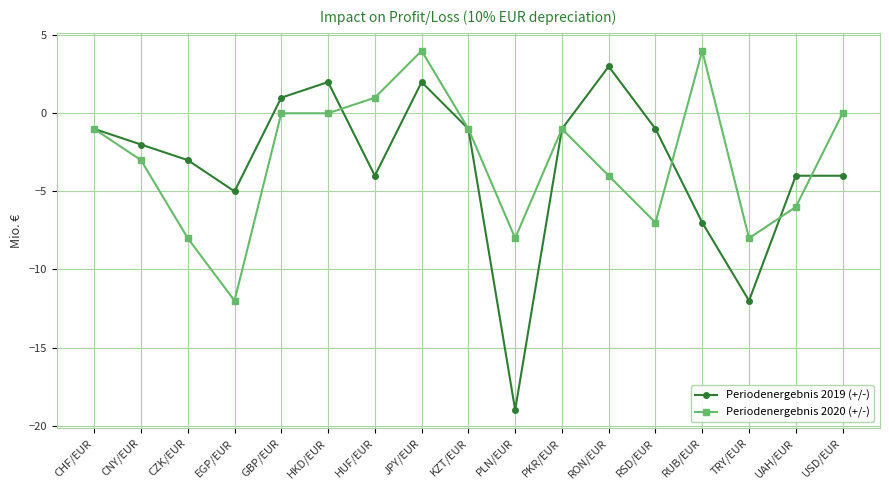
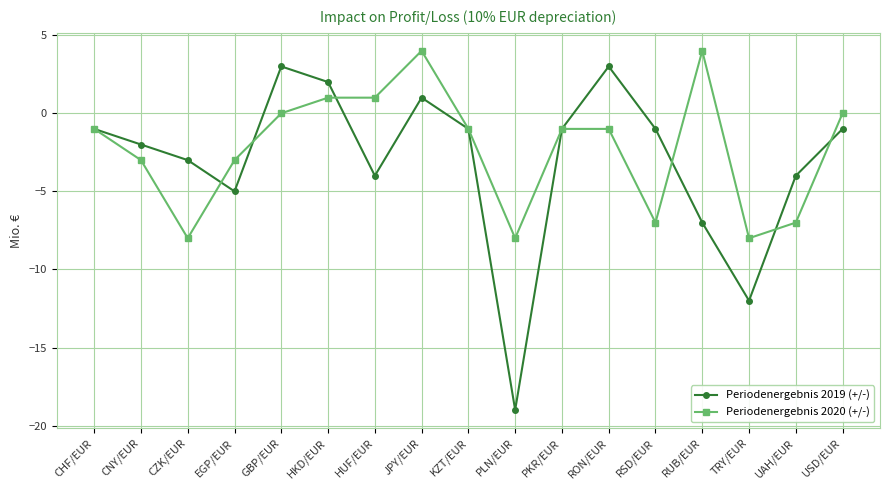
  {
    "Periodenergebnis 2019 (+/-)": {
      "CNY/EUR": -2,
      "CZK/EUR": -3,
      "EGP/EUR": -5,
-     "GBP/EUR": 1,
+     "GBP/EUR": 3,
      "HKD/EUR": 2,
      "HUF/EUR": -4,
-     "JPY/EUR": 2,
+     "JPY/EUR": 1,
      "PLN/EUR": -19,
      "RON/EUR": 3,
      "RSD/EUR": -1,
      "RUB/EUR": -7,
      "TRY/EUR": -12,
      "UAH/EUR": -4,
-     "USD/EUR": -4
+     "USD/EUR": -1
    },
    "Periodenergebnis 2020 (+/-)": {
      "CNY/EUR": -3,
      "CZK/EUR": -8,
-     "EGP/EUR": -12,
+     "EGP/EUR": -3,
      "GBP/EUR": 0,
-     "HKD/EUR": 0,
+     "HKD/EUR": 1,
      "HUF/EUR": 1,
      "JPY/EUR": 4,
      "PLN/EUR": -8,
-     "RON/EUR": -4,
+     "RON/EUR": -1,
      "RSD/EUR": -7,
      "RUB/EUR": 4,
      "TRY/EUR": -8,
-     "UAH/EUR": -6,
+     "UAH/EUR": -7,
      "USD/EUR": 0
    }
  }
